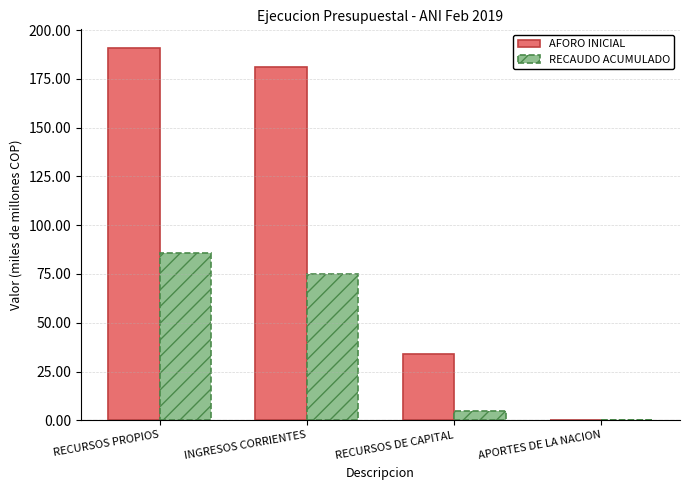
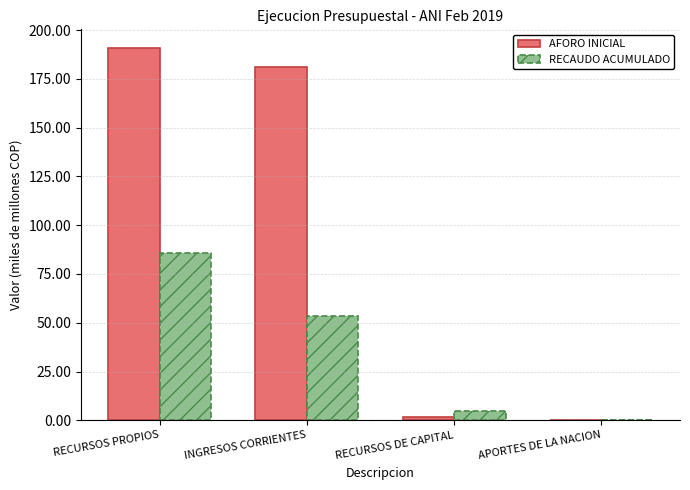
  {
    "AFORO INICIAL": {
      "RECURSOS PROPIOS": 191,
      "INGRESOS CORRIENTES": 181,
-     "RECURSOS DE CAPITAL": 34,
+     "RECURSOS DE CAPITAL": 2,
      "APORTES DE LA NACION": 0
    },
    "RECAUDO ACUMULADO": {
      "RECURSOS PROPIOS": 86,
-     "INGRESOS CORRIENTES": 75,
+     "INGRESOS CORRIENTES": 53,
      "RECURSOS DE CAPITAL": 5
    }
  }
